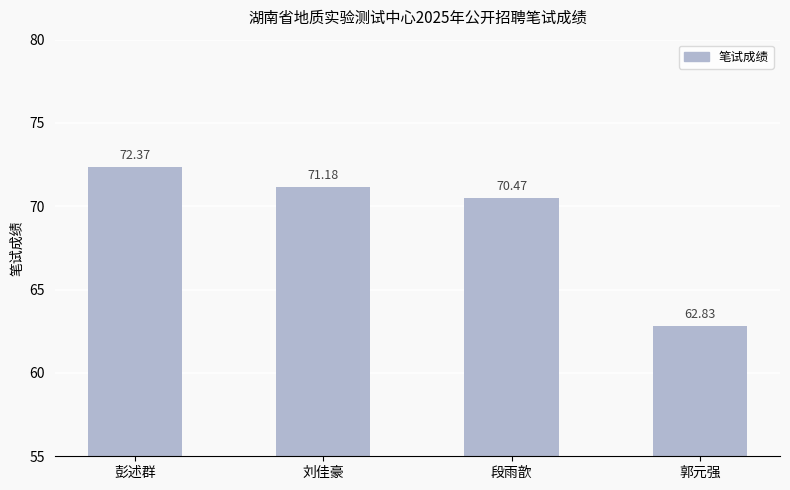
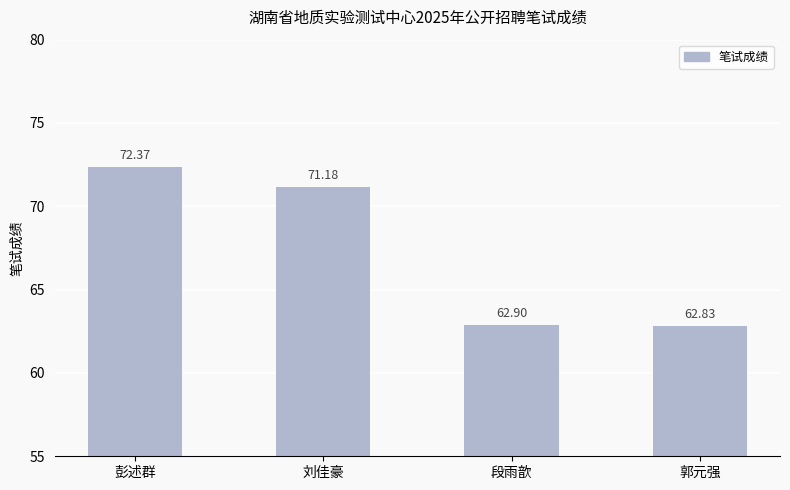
  {
    "彭述群": 72.37,
    "刘佳豪": 71.18,
-   "段雨歆": 70.47,
+   "段雨歆": 62.90,
    "郭元强": 62.83
  }
